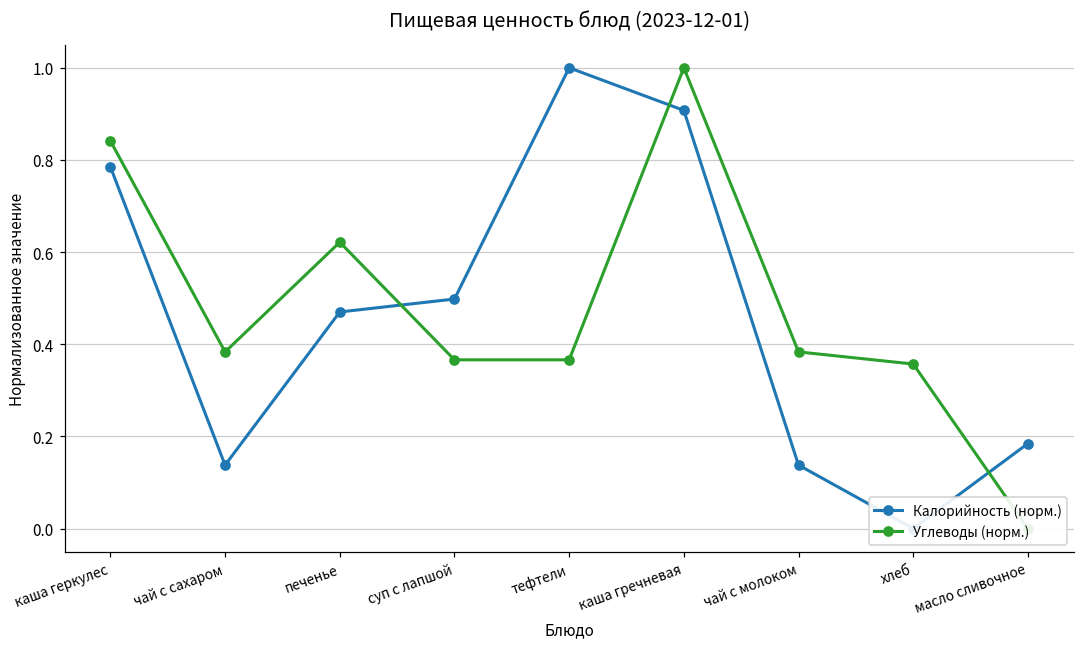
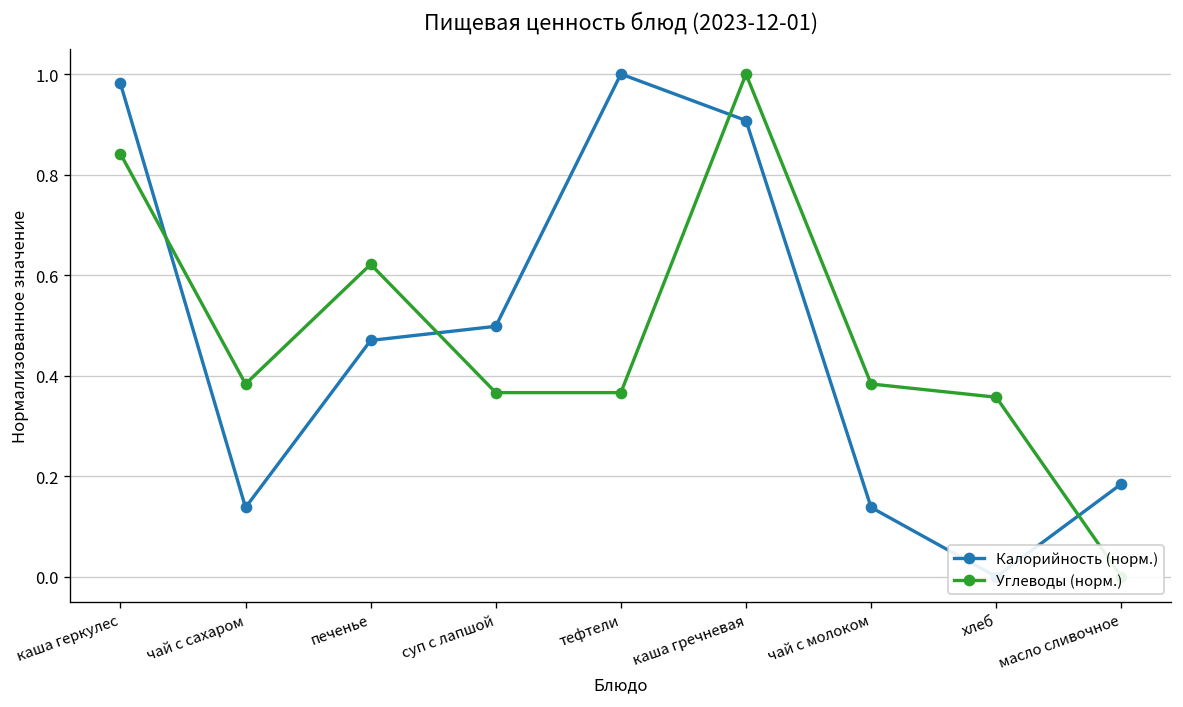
  {
    "Калорийность (норм.)": {
-     "каша геркулес": 0.78,
+     "каша геркулес": 0.98,
      "чай с сахаром": 0.14,
      "печенье": 0.47,
      "суп с лапшой": 0.50,
      "тефтели": 1.00,
      "каша гречневая": 0.91,
      "чай с молоком": 0.14,
      "масло сливочное": 0.18
    },
    "Углеводы (норм.)": {
      "каша геркулес": 0.84,
      "чай с сахаром": 0.38,
      "печенье": 0.62,
      "суп с лапшой": 0.37,
      "тефтели": 0.37,
      "каша гречневая": 1.00,
      "чай с молоком": 0.38,
      "хлеб": 0.36
    }
  }
